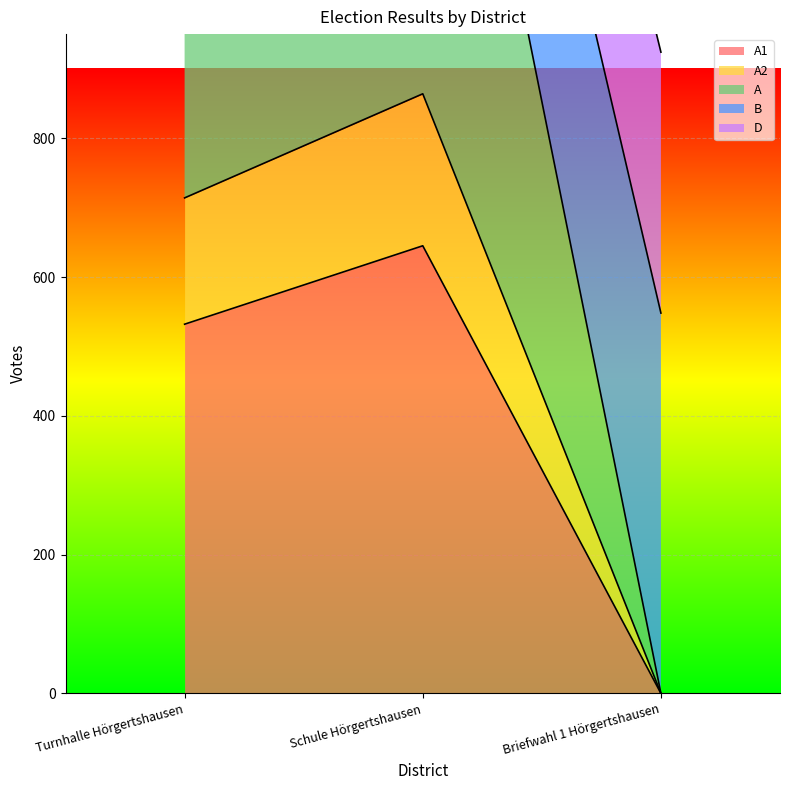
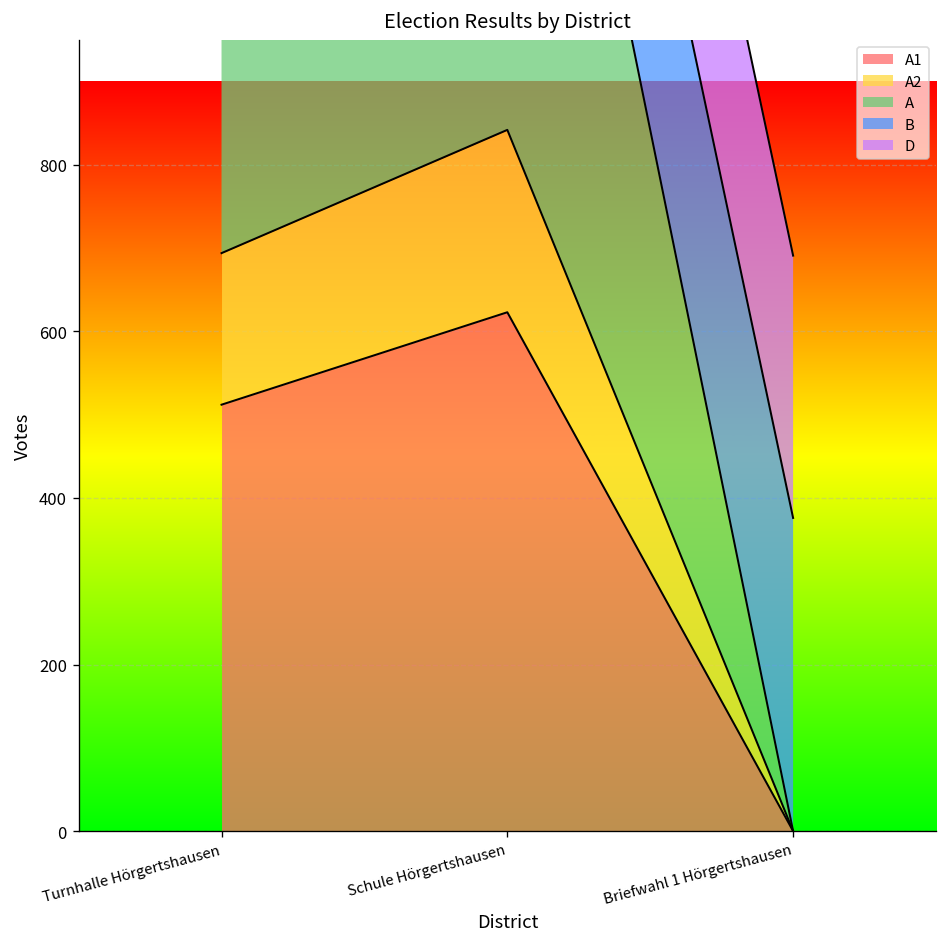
  {
    "A1": {
-     "Turnhalle Hörgertshausen": 530,
-     "Schule Hörgertshausen": 650
+     "Turnhalle Hörgertshausen": 510,
+     "Schule Hörgertshausen": 620
    },
    "B": {
-     "Briefwahl 1 Hörgertshausen": 550
+     "Briefwahl 1 Hörgertshausen": 380
    },
    "D": {
-     "Briefwahl 1 Hörgertshausen": 380
+     "Briefwahl 1 Hörgertshausen": 320
    }
  }
